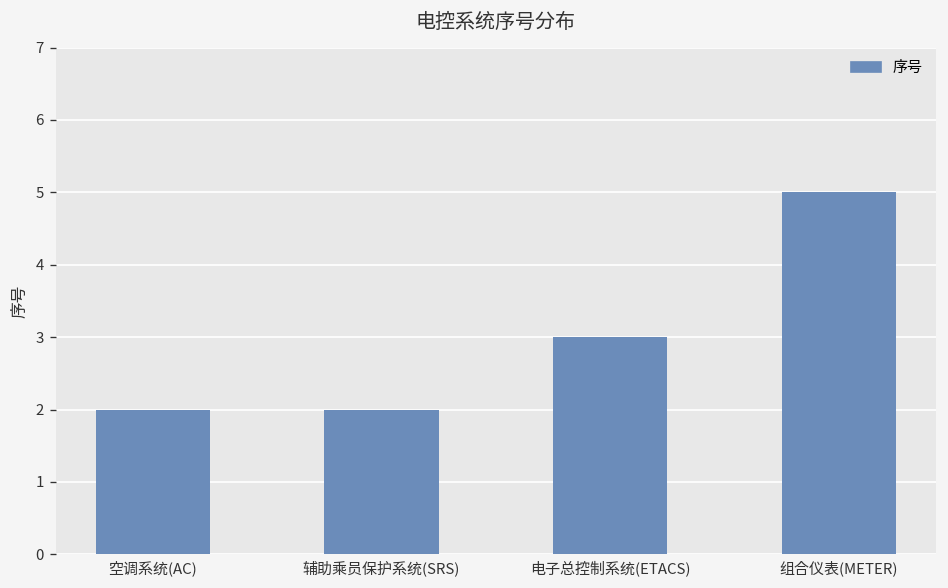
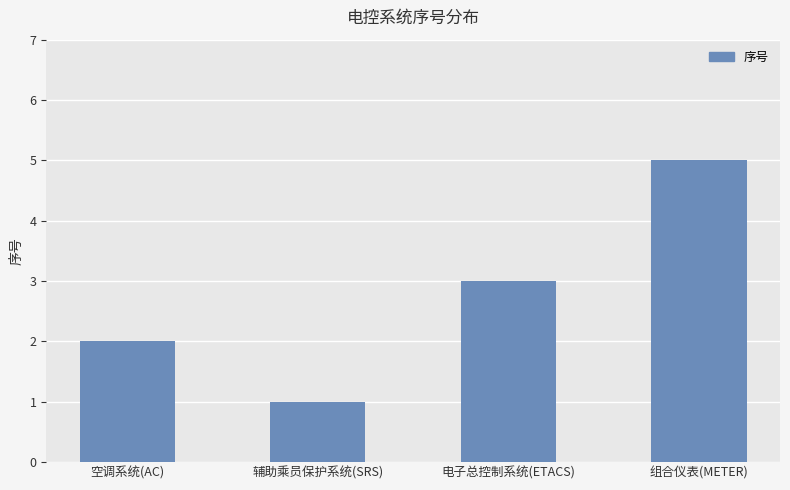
  {
    "空调系统(AC)": 2,
-   "辅助乘员保护系统(SRS)": 2,
+   "辅助乘员保护系统(SRS)": 1,
    "电子总控制系统(ETACS)": 3,
    "组合仪表(METER)": 5
  }
